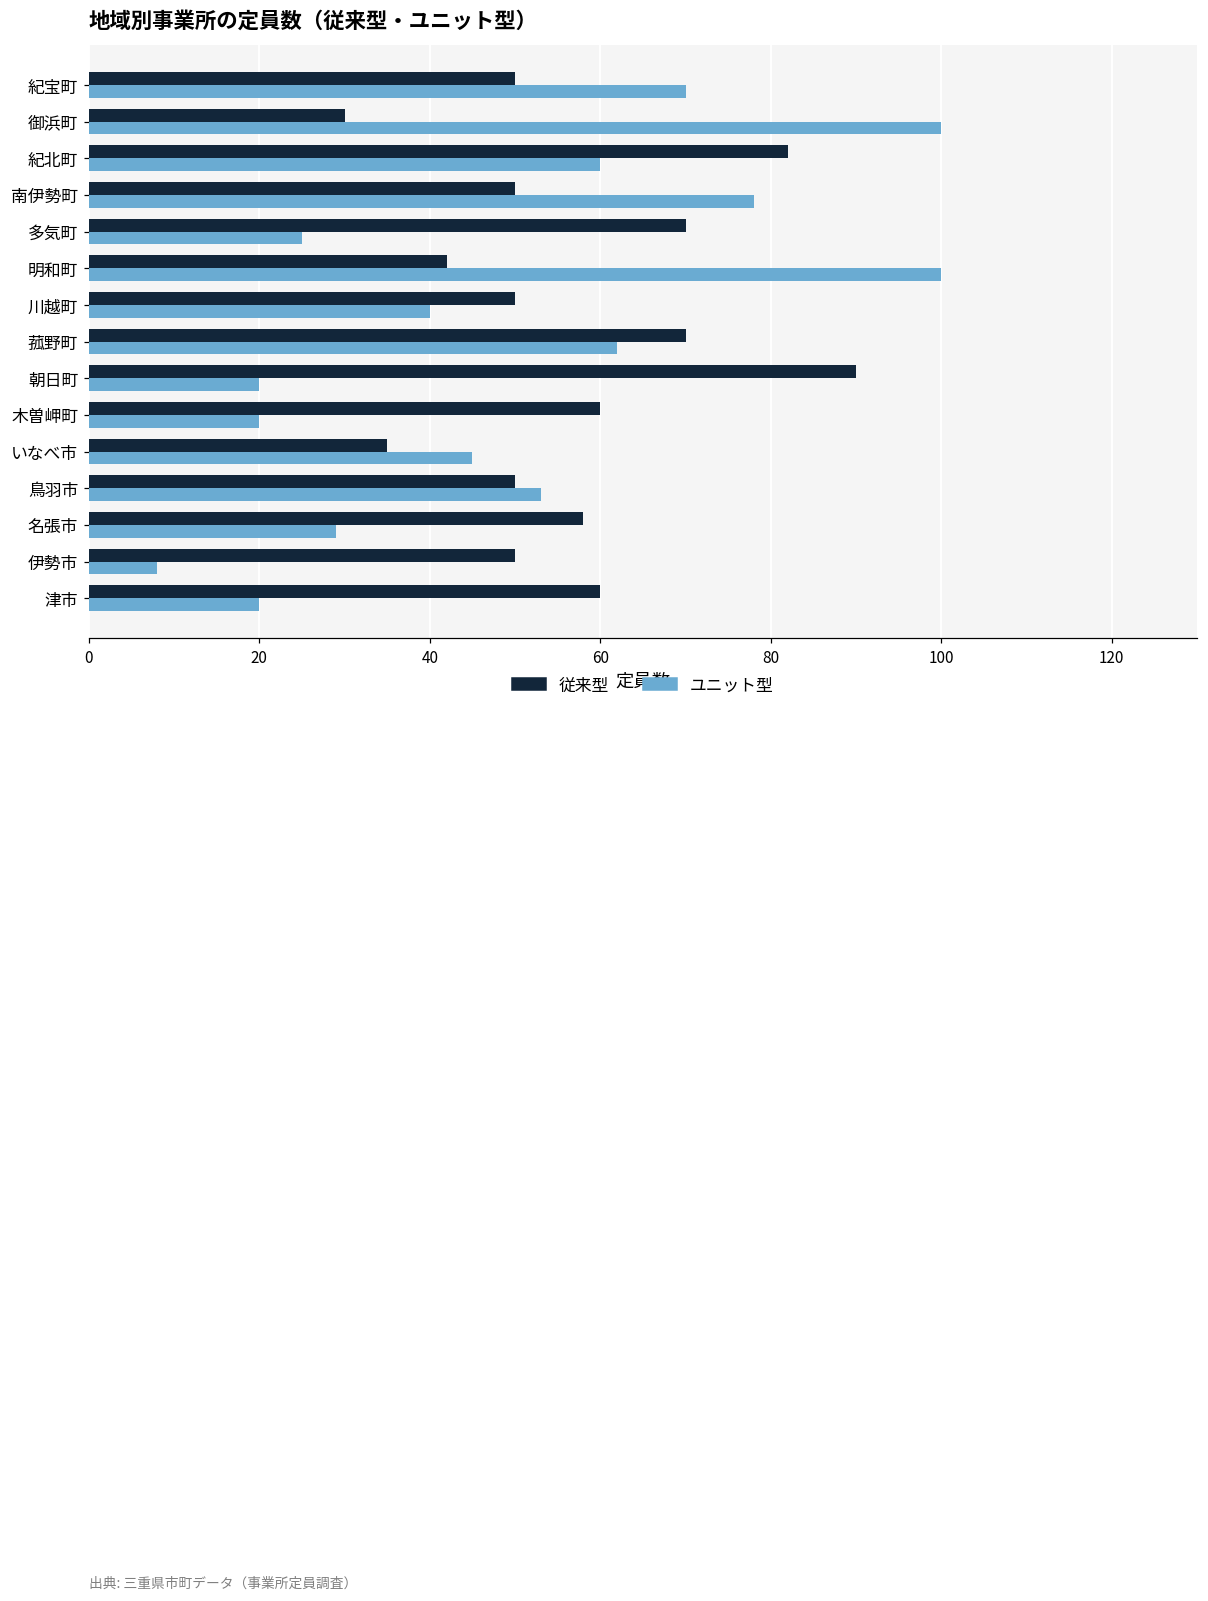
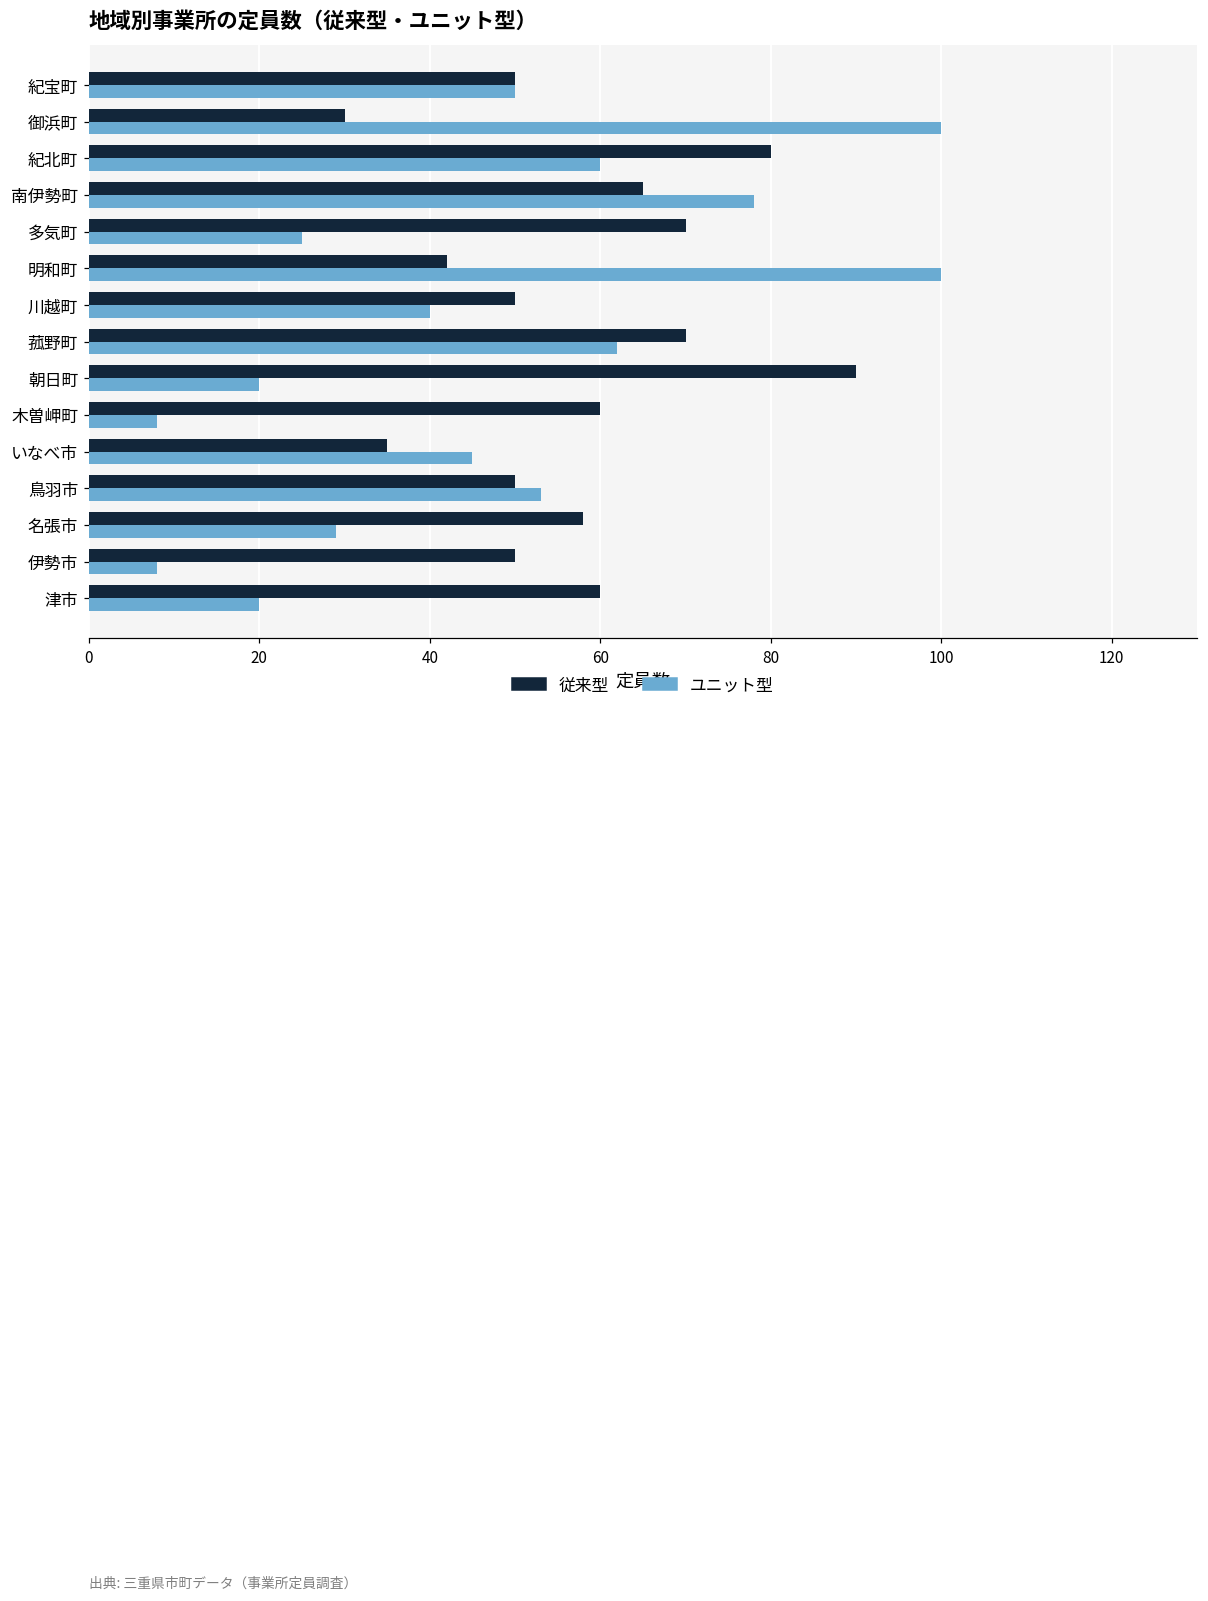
  {
    "従来型": {
      "紀宝町": 50,
      "御浜町": 30,
-     "紀北町": 82,
-     "南伊勢町": 50,
+     "紀北町": 80,
+     "南伊勢町": 65,
      "多気町": 70,
      "明和町": 42,
      "川越町": 50,
      "菰野町": 70,
      "朝日町": 90,
      "木曽岬町": 60,
      "いなべ市": 35,
      "鳥羽市": 50,
      "名張市": 58,
      "伊勢市": 50,
      "津市": 60
    },
    "ユニット型": {
-     "紀宝町": 70,
+     "紀宝町": 50,
      "御浜町": 100,
      "紀北町": 60,
      "南伊勢町": 78,
      "多気町": 25,
      "明和町": 100,
      "川越町": 40,
      "菰野町": 62,
      "朝日町": 20,
-     "木曽岬町": 20,
+     "木曽岬町": 8,
      "いなべ市": 45,
      "鳥羽市": 53,
      "名張市": 29,
      "伊勢市": 8,
      "津市": 20
    }
  }
